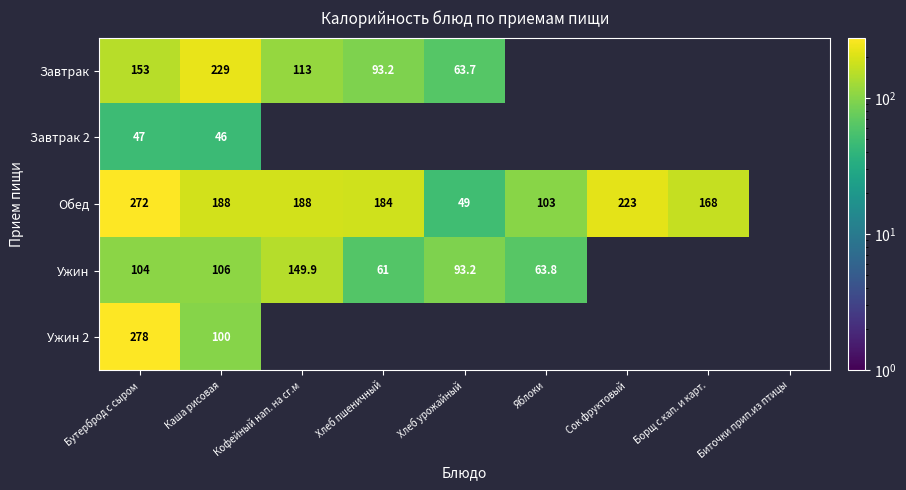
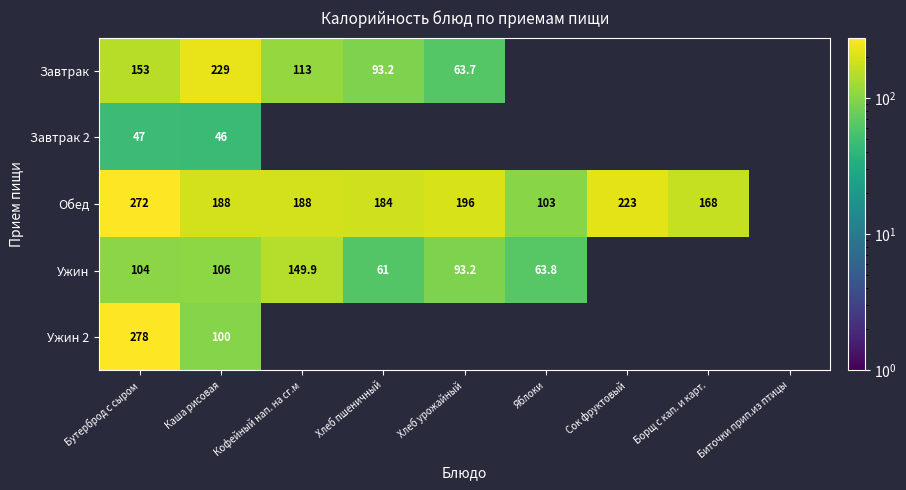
  {
    "Завтрак": {
      "Бутерброд с сыром": 153,
      "Каша рисовая": 229,
      "Кофейный нап. на сг.м": 113,
      "Хлеб пшеничный": 93.2,
      "Хлеб урожайный": 63.7
    },
    "Завтрак 2": {
      "Бутерброд с сыром": 47,
      "Каша рисовая": 46
    },
    "Обед": {
      "Бутерброд с сыром": 272,
      "Каша рисовая": 188,
      "Кофейный нап. на сг.м": 188,
      "Хлеб пшеничный": 184,
-     "Хлеб урожайный": 49,
+     "Хлеб урожайный": 196,
      "Яблоки": 103,
      "Сок фруктовый": 223,
      "Борщ с кап. и карт.": 168
    },
    "Ужин": {
      "Бутерброд с сыром": 104,
      "Каша рисовая": 106,
      "Кофейный нап. на сг.м": 149.9,
      "Хлеб пшеничный": 61,
      "Хлеб урожайный": 93.2,
      "Яблоки": 63.8
    },
    "Ужин 2": {
      "Бутерброд с сыром": 278,
      "Каша рисовая": 100
    }
  }
